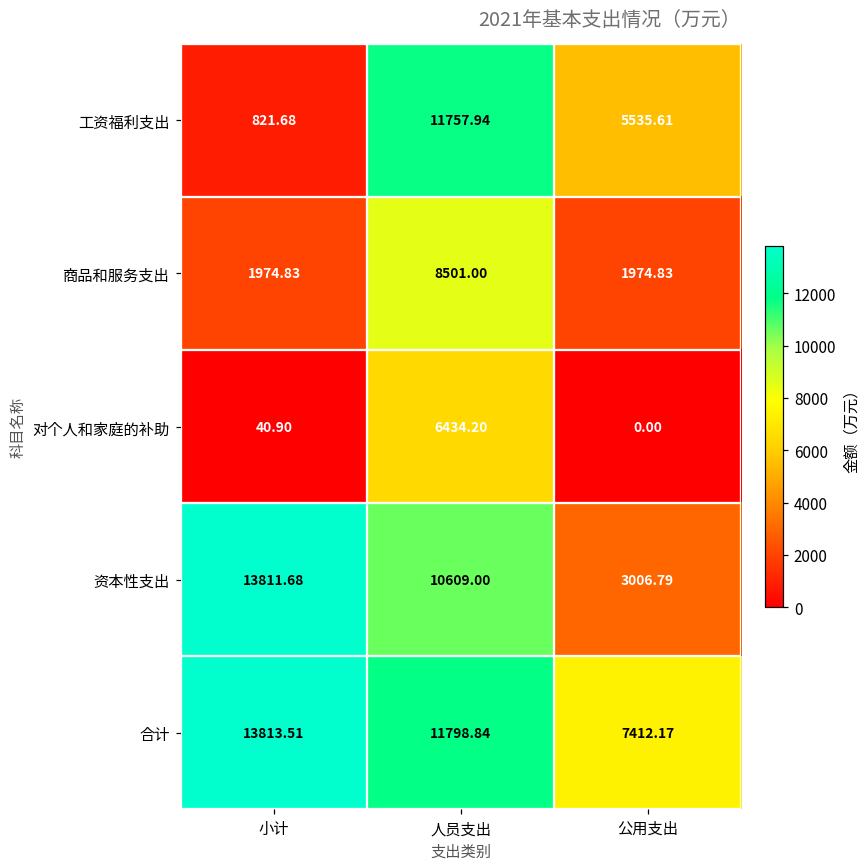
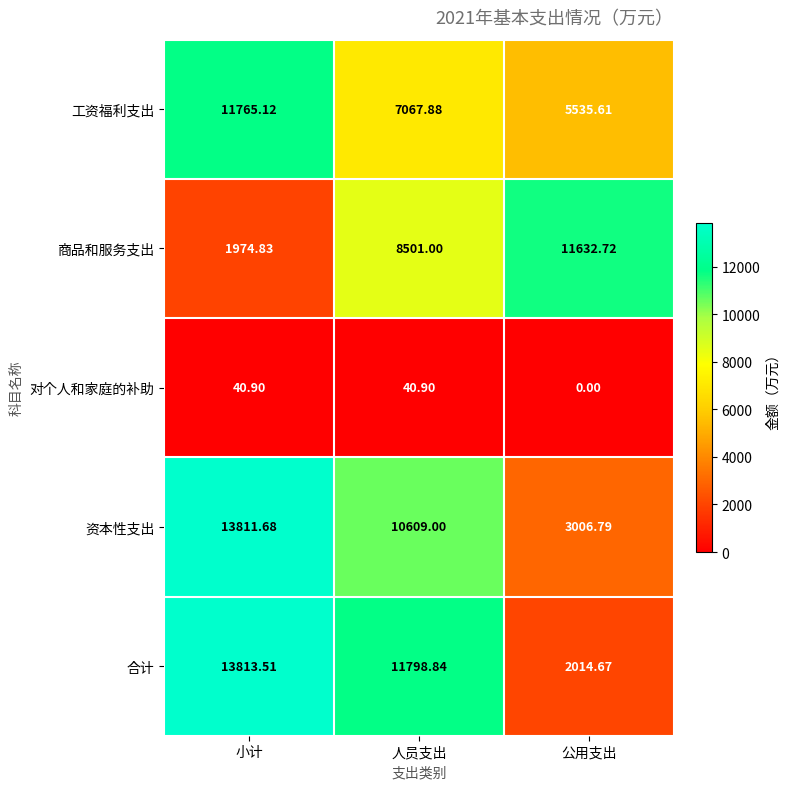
  {
    "工资福利支出": {
-     "小计": 821.68,
-     "人员支出": 11757.94,
+     "小计": 11765.12,
+     "人员支出": 7067.88,
      "公用支出": 5535.61
    },
    "商品和服务支出": {
      "小计": 1974.83,
      "人员支出": 8501.00,
-     "公用支出": 1974.83
+     "公用支出": 11632.72
    },
    "对个人和家庭的补助": {
      "小计": 40.90,
-     "人员支出": 6434.20,
+     "人员支出": 40.90,
      "公用支出": 0.00
    },
    "资本性支出": {
      "小计": 13811.68,
      "人员支出": 10609.00,
      "公用支出": 3006.79
    },
    "合计": {
      "小计": 13813.51,
      "人员支出": 11798.84,
-     "公用支出": 7412.17
+     "公用支出": 2014.67
    }
  }
